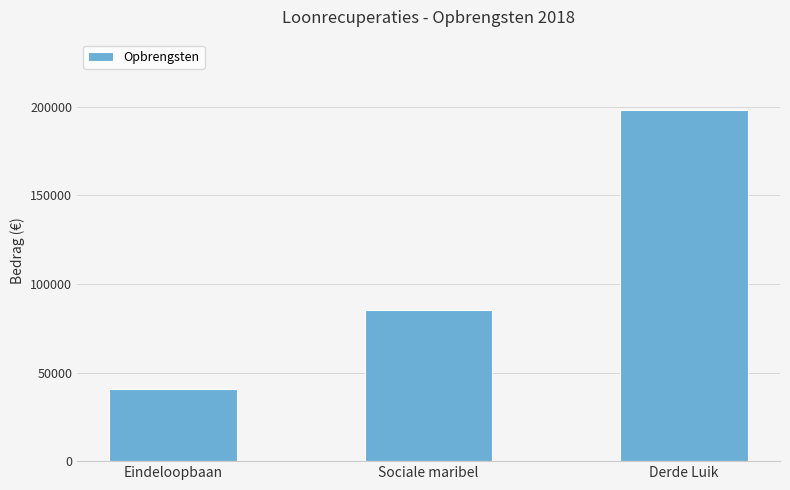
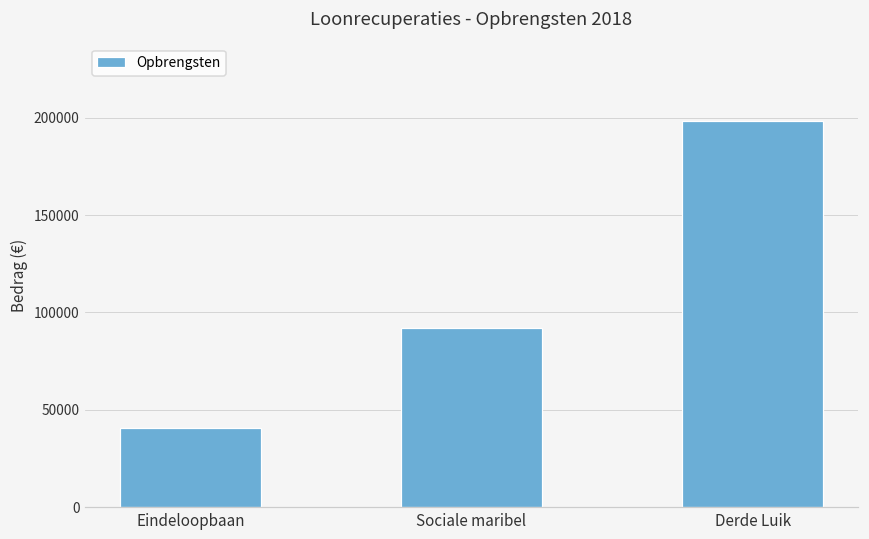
  {
    "Eindeloopbaan": 40000,
-   "Sociale maribel": 85000,
+   "Sociale maribel": 92000,
    "Derde Luik": 198000
  }
